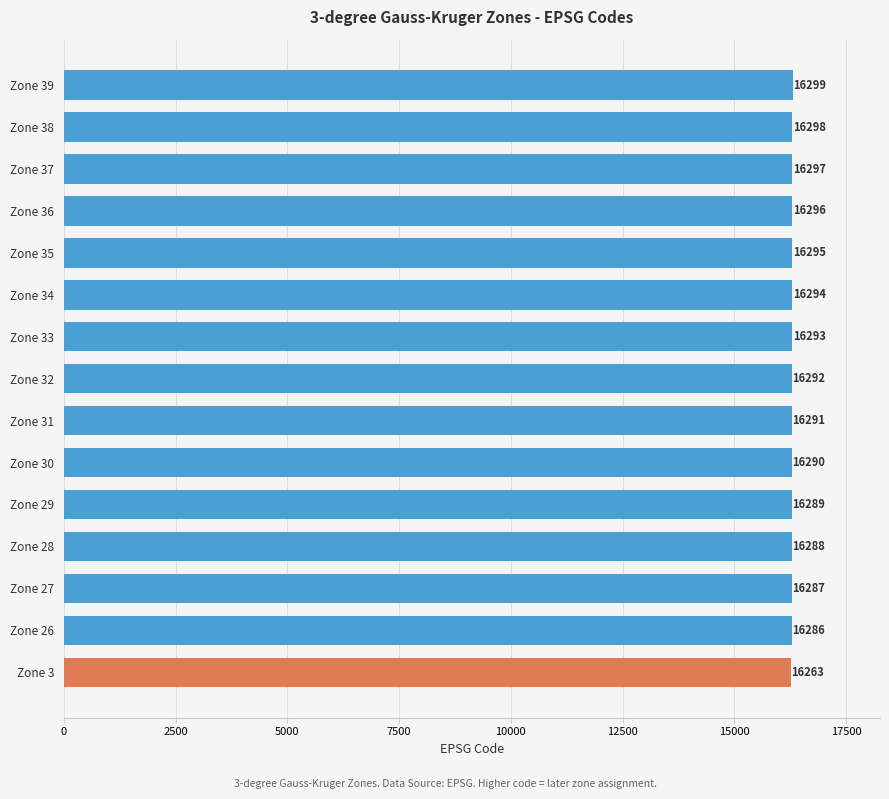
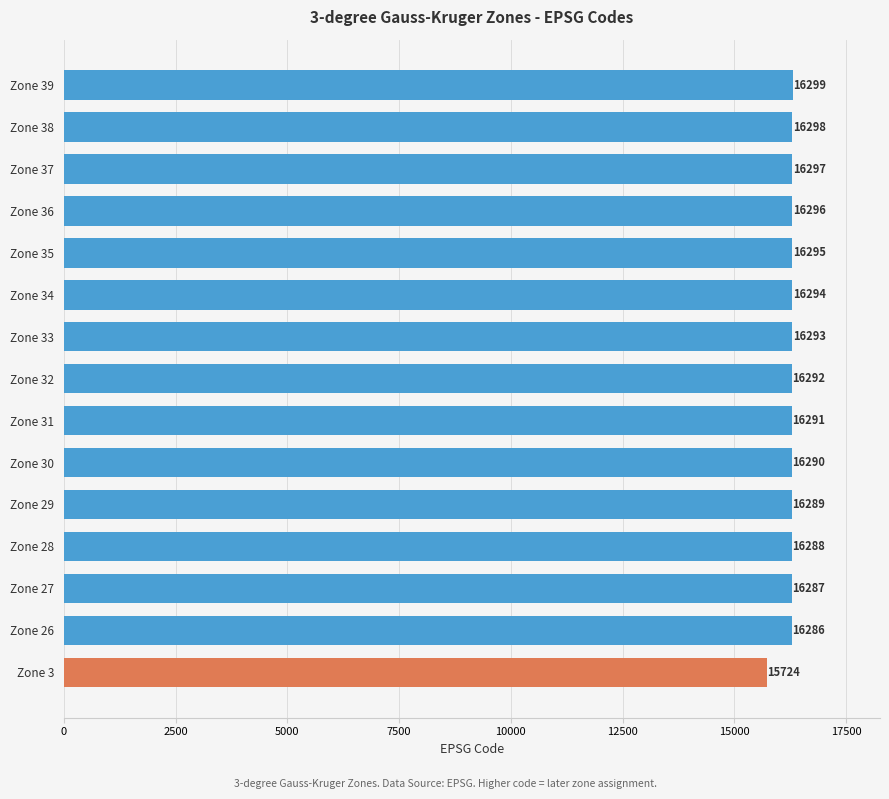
  {
    "Zone 39": 16299,
    "Zone 38": 16298,
    "Zone 37": 16297,
    "Zone 36": 16296,
    "Zone 35": 16295,
    "Zone 34": 16294,
    "Zone 33": 16293,
    "Zone 32": 16292,
    "Zone 31": 16291,
    "Zone 30": 16290,
    "Zone 29": 16289,
    "Zone 28": 16288,
    "Zone 27": 16287,
    "Zone 26": 16286,
-   "Zone 3": 16263
+   "Zone 3": 15724
  }
